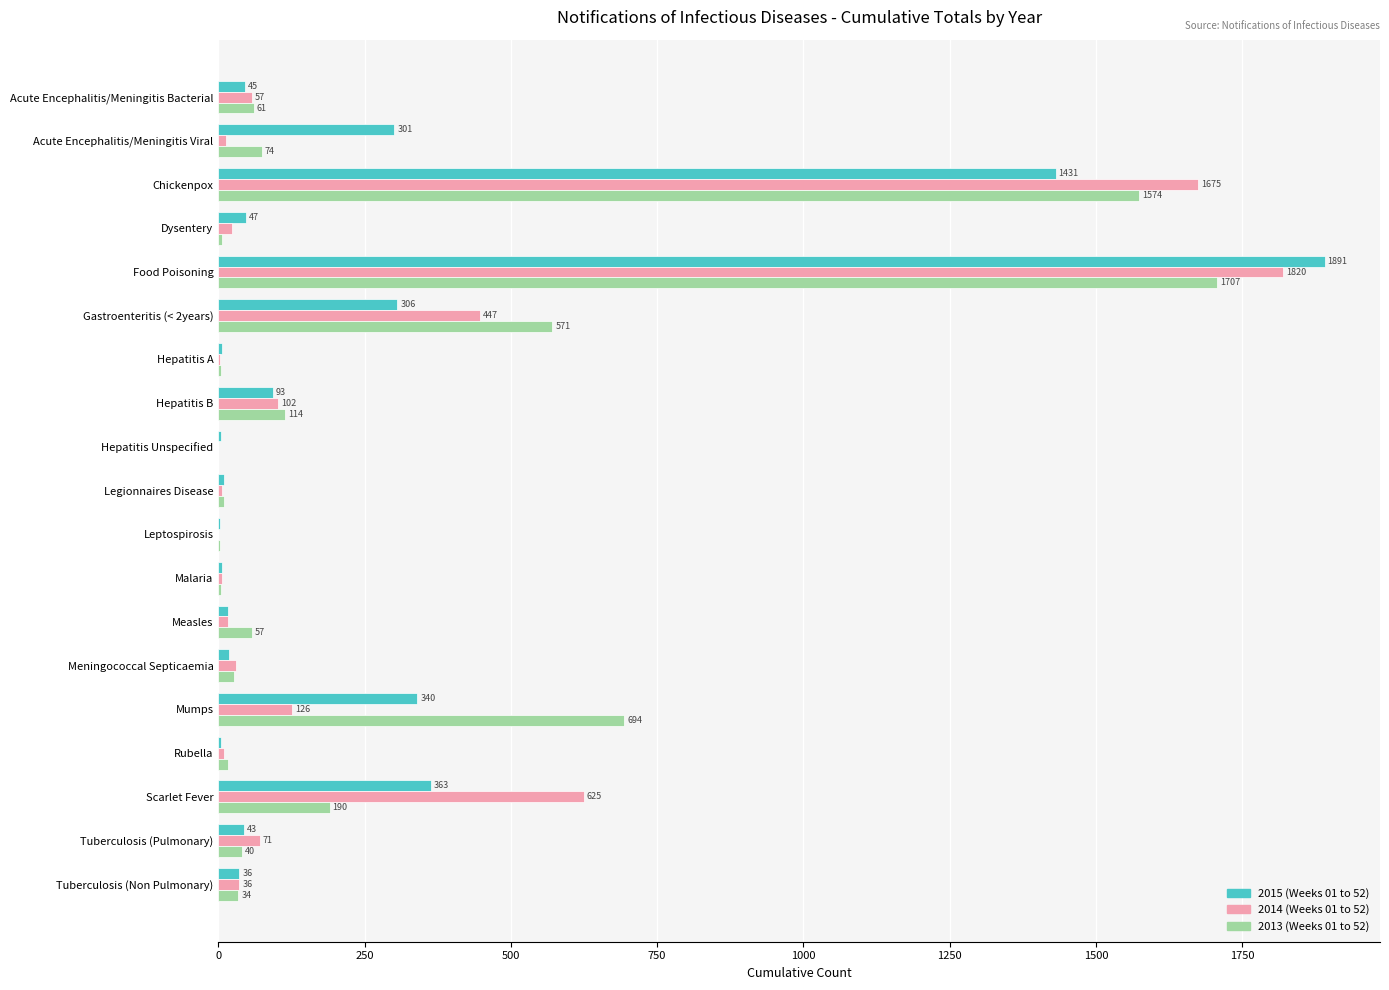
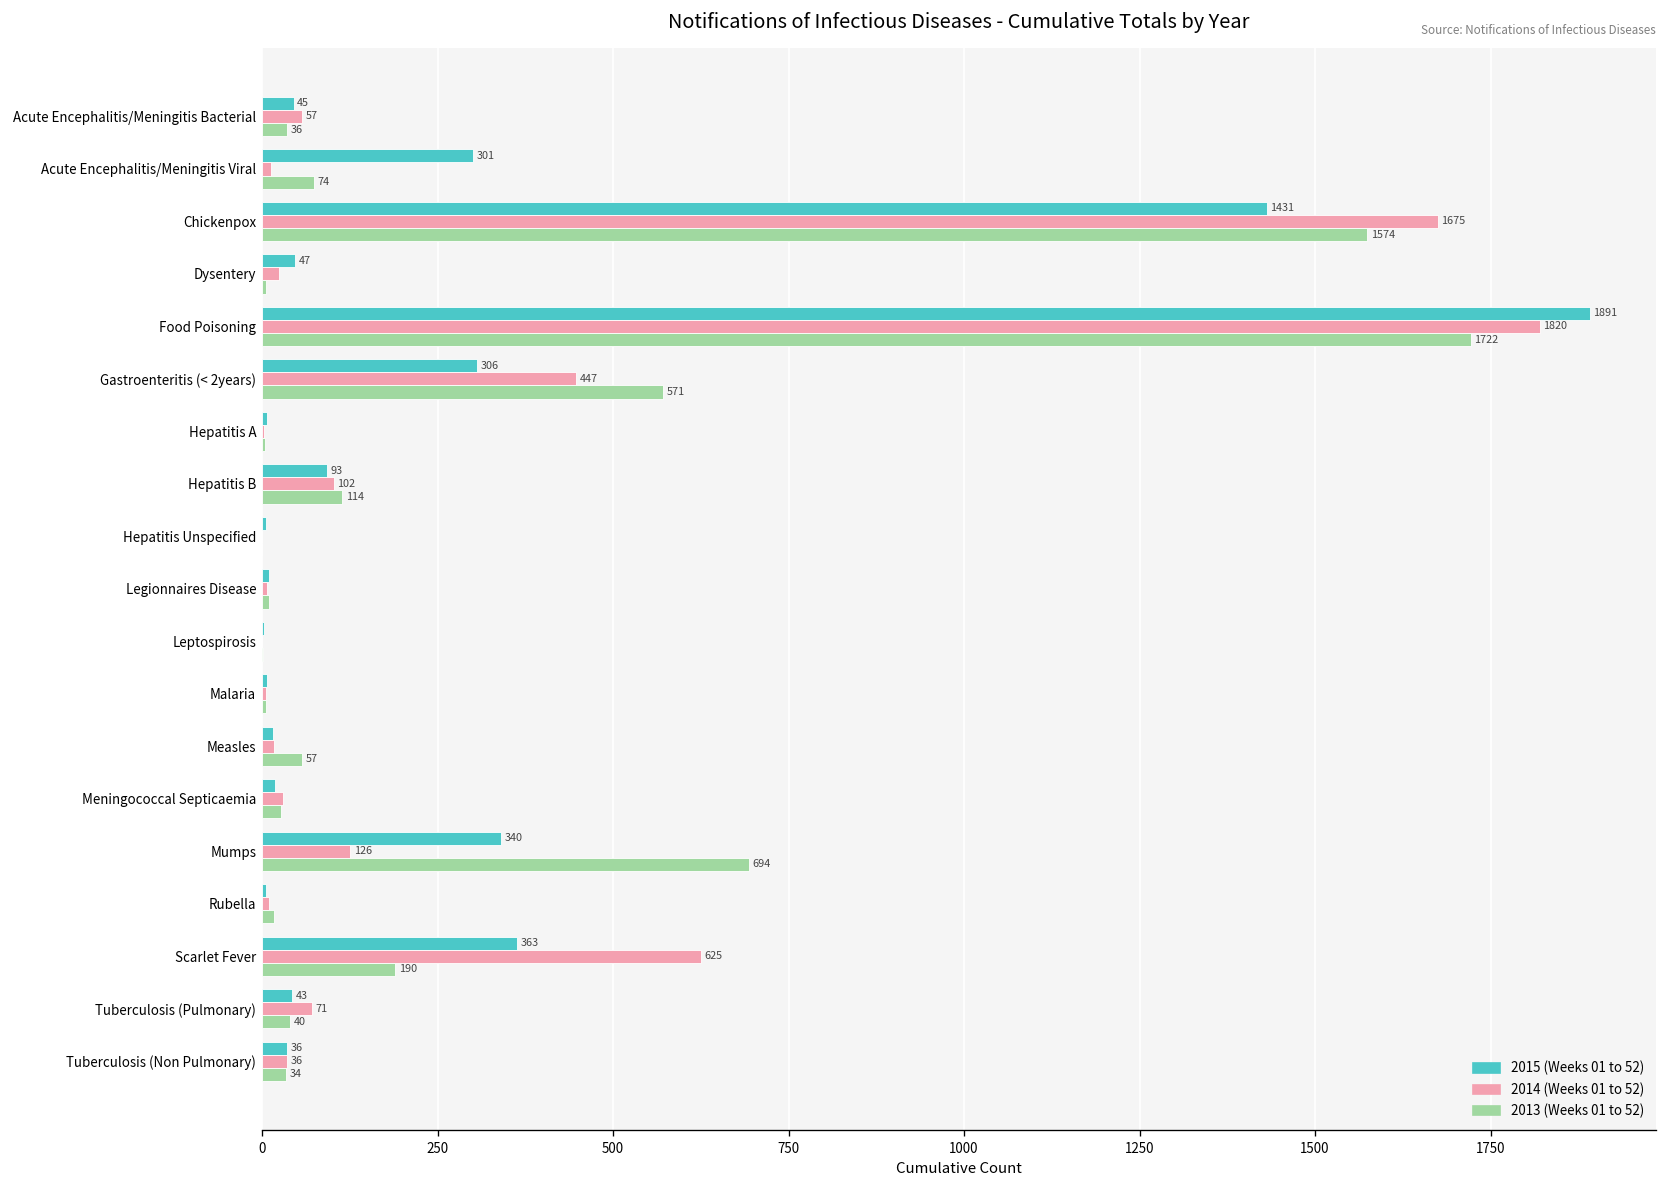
  {
    "2015 (Weeks 01 to 52)": {
      "Acute Encephalitis/Meningitis Bacterial": 45,
      "Acute Encephalitis/Meningitis Viral": 301,
      "Chickenpox": 1431,
      "Dysentery": 47,
      "Food Poisoning": 1891,
      "Gastroenteritis (< 2years)": 306,
      "Hepatitis B": 93,
      "Mumps": 340,
      "Scarlet Fever": 363,
      "Tuberculosis (Pulmonary)": 43,
      "Tuberculosis (Non Pulmonary)": 36
    },
    "2014 (Weeks 01 to 52)": {
      "Acute Encephalitis/Meningitis Bacterial": 57,
      "Chickenpox": 1675,
      "Food Poisoning": 1820,
      "Gastroenteritis (< 2years)": 447,
      "Hepatitis B": 102,
      "Mumps": 126,
      "Scarlet Fever": 625,
      "Tuberculosis (Pulmonary)": 71,
      "Tuberculosis (Non Pulmonary)": 36
    },
    "2013 (Weeks 01 to 52)": {
-     "Acute Encephalitis/Meningitis Bacterial": 61,
+     "Acute Encephalitis/Meningitis Bacterial": 36,
      "Acute Encephalitis/Meningitis Viral": 74,
      "Chickenpox": 1574,
-     "Food Poisoning": 1707,
+     "Food Poisoning": 1722,
      "Gastroenteritis (< 2years)": 571,
      "Hepatitis B": 114,
      "Measles": 57,
      "Mumps": 694,
      "Scarlet Fever": 190,
      "Tuberculosis (Pulmonary)": 40,
      "Tuberculosis (Non Pulmonary)": 34
    }
  }
